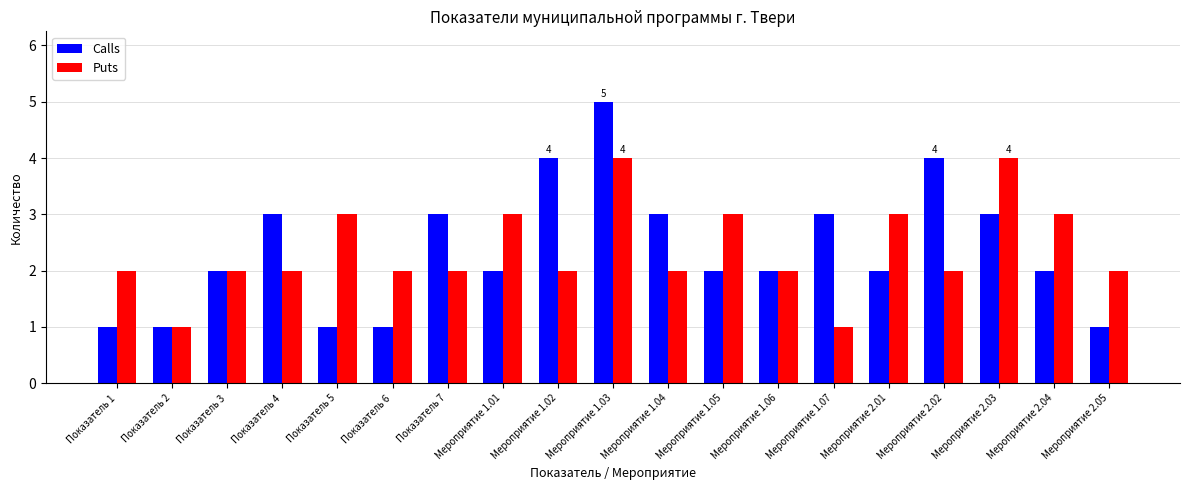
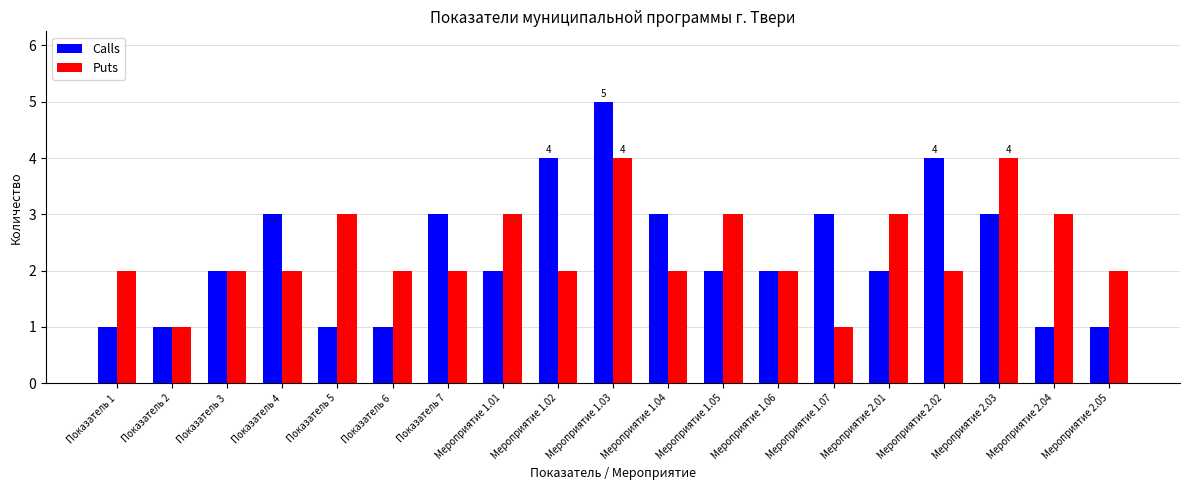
  {
    "Calls": {
      "Показатель 1": 1,
      "Показатель 2": 1,
      "Показатель 3": 2,
      "Показатель 4": 3,
      "Показатель 5": 1,
      "Показатель 6": 1,
      "Показатель 7": 3,
      "Мероприятие 1.01": 2,
      "Мероприятие 1.04": 3,
      "Мероприятие 1.05": 2,
      "Мероприятие 1.06": 2,
      "Мероприятие 1.07": 3,
      "Мероприятие 2.01": 2,
      "Мероприятие 2.03": 3,
-     "Мероприятие 2.04": 2,
+     "Мероприятие 2.04": 1,
      "Мероприятие 2.05": 1
    },
    "Puts": {
      "Мероприятие 1.03": 4,
      "Мероприятие 2.03": 4
    }
  }
